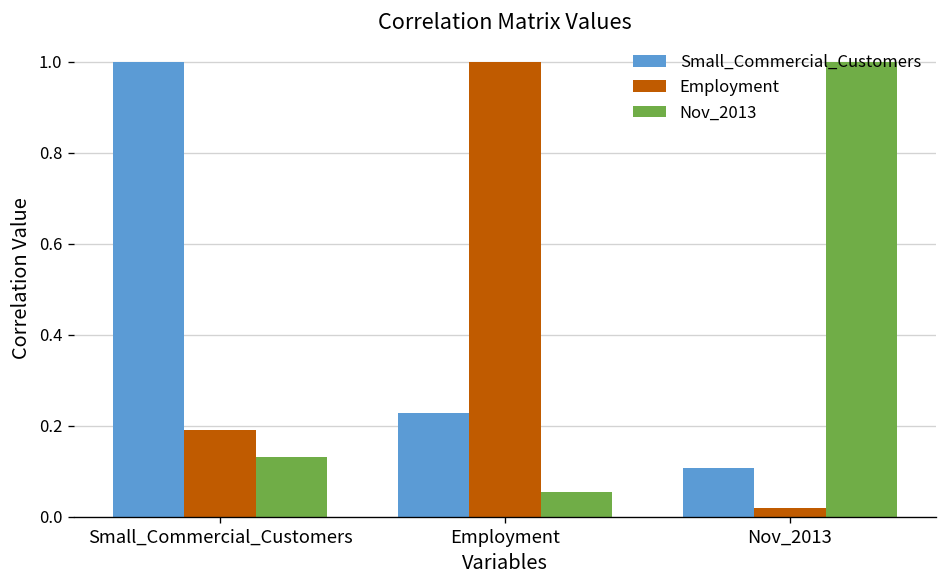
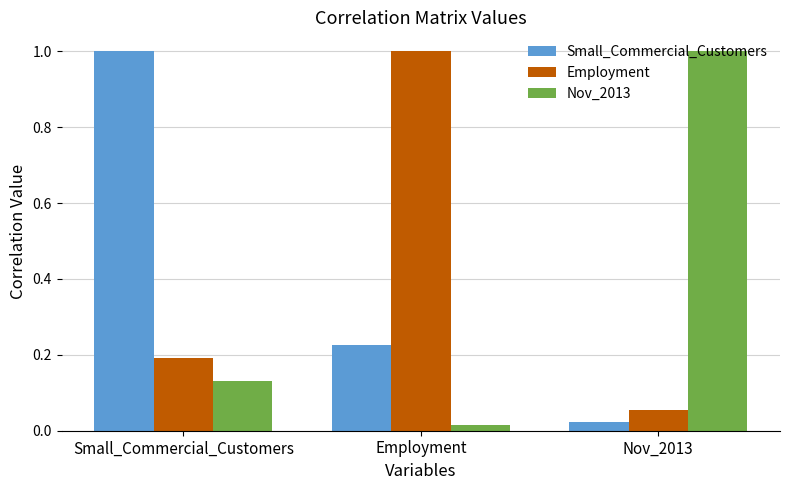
  {
    "Small_Commercial_Customers": {
      "Small_Commercial_Customers": 1.00,
      "Employment": 0.23,
-     "Nov_2013": 0.11
+     "Nov_2013": 0.02
    },
    "Employment": {
      "Small_Commercial_Customers": 0.19,
      "Employment": 1.00,
-     "Nov_2013": 0.02
+     "Nov_2013": 0.06
    },
    "Nov_2013": {
      "Small_Commercial_Customers": 0.13,
-     "Employment": 0.06,
+     "Employment": 0.02,
      "Nov_2013": 1.00
    }
  }
